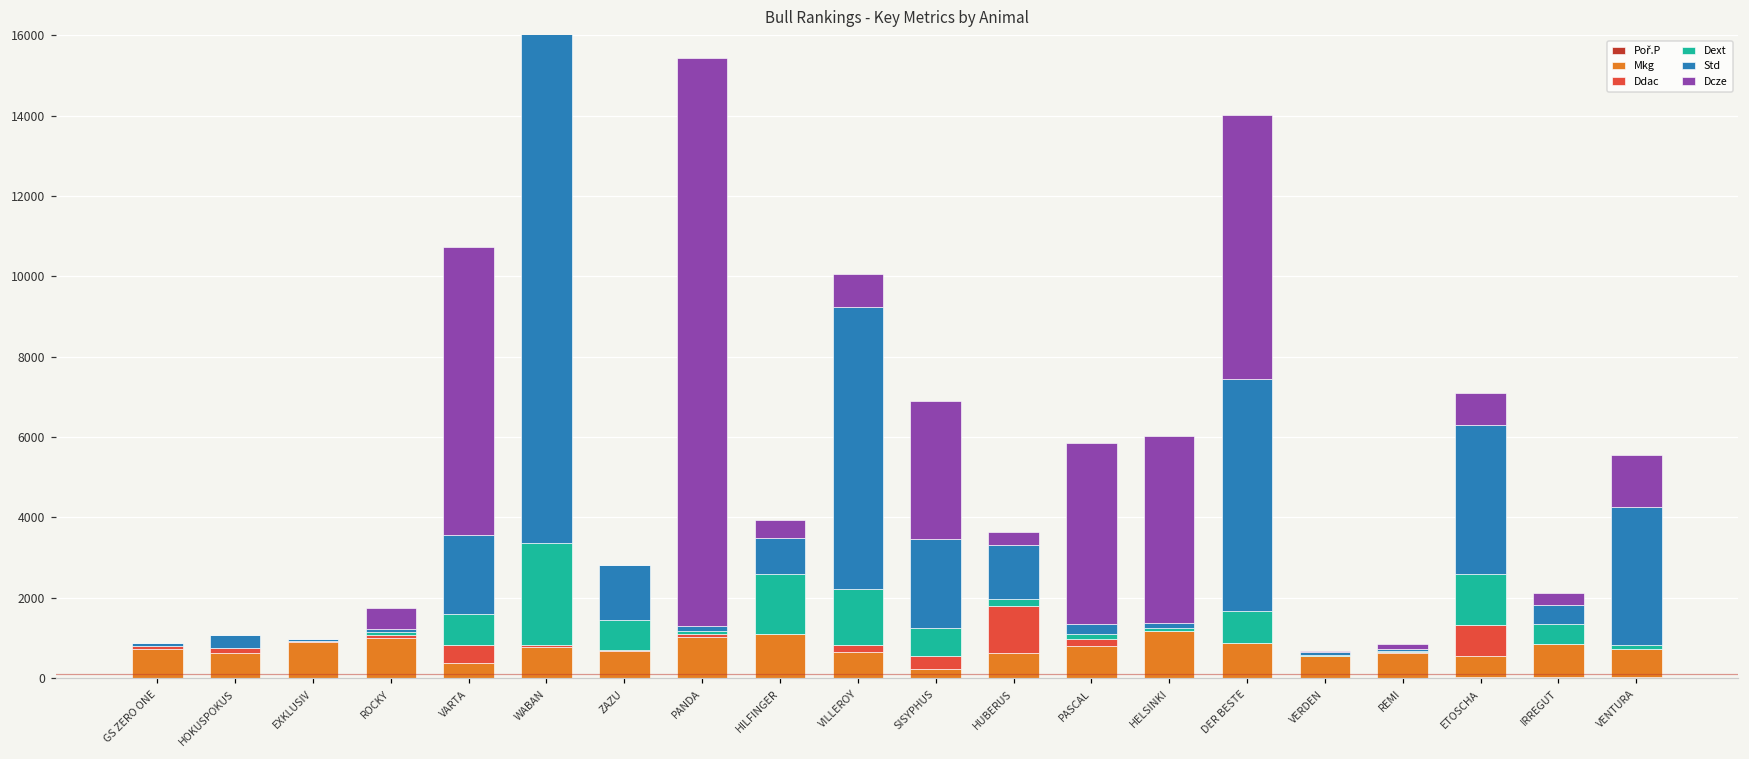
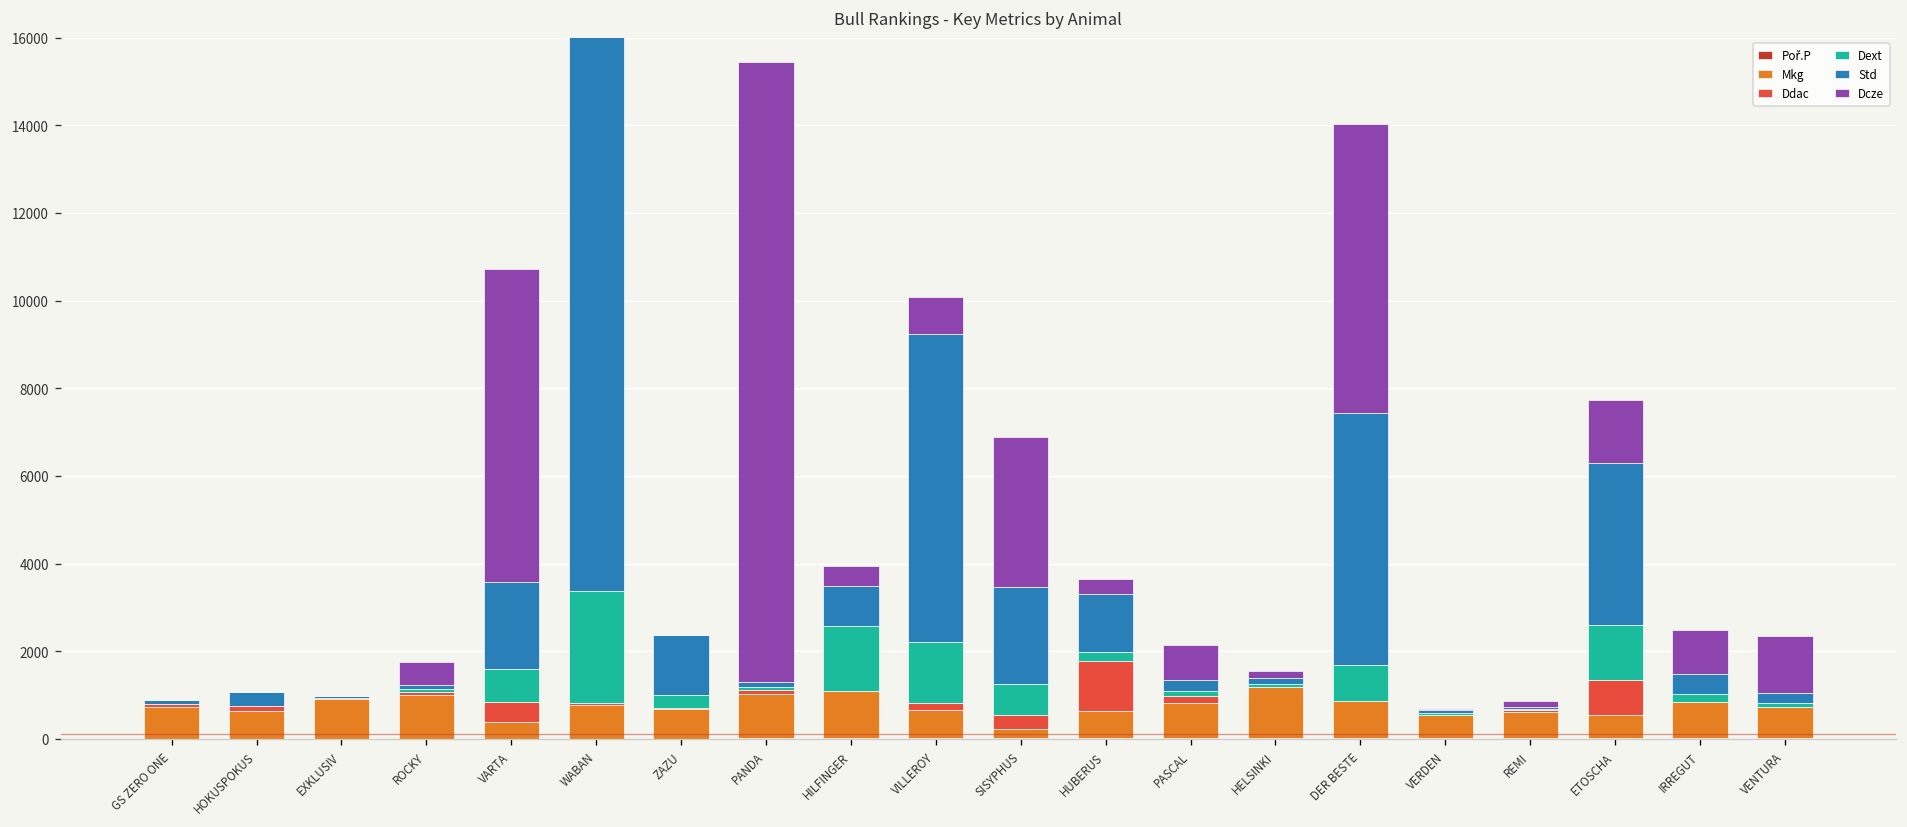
  {
    "Dext": {
      "HOKUSPOKUS": 0,
      "ROCKY": 100,
      "VARTA": 800,
      "WABAN": 2500,
-     "ZAZU": 700,
+     "ZAZU": 300,
      "PANDA": 100,
      "HILFINGER": 1500,
      "VILLEROY": 1400,
      "SISYPHUS": 700,
      "HUBERUS": 200,
      "PASCAL": 100,
      "HELSINKI": 100,
      "DER BESTE": 800,
      "ETOSCHA": 1300,
-     "IRREGUT": 500,
+     "IRREGUT": 200,
      "VENTURA": 100
    },
    "Std": {
      "GS ZERO ONE": 100,
      "HOKUSPOKUS": 300,
      "ROCKY": 100,
      "VARTA": 2000,
      "ZAZU": 1400,
      "PANDA": 100,
      "HILFINGER": 900,
      "VILLEROY": 7000,
      "SISYPHUS": 2200,
      "HUBERUS": 1300,
      "PASCAL": 300,
      "HELSINKI": 100,
      "DER BESTE": 5800,
      "VERDEN": 100,
      "ETOSCHA": 3700,
      "IRREGUT": 500,
-     "VENTURA": 3400
+     "VENTURA": 200
    },
    "Dcze": {
      "GS ZERO ONE": 0,
      "HOKUSPOKUS": 0,
      "ROCKY": 500,
      "VARTA": 7200,
      "PANDA": 14200,
      "HILFINGER": 400,
      "VILLEROY": 800,
      "SISYPHUS": 3400,
      "HUBERUS": 300,
-     "PASCAL": 4500,
-     "HELSINKI": 4600,
+     "PASCAL": 800,
+     "HELSINKI": 200,
      "DER BESTE": 6600,
      "REMI": 100,
-     "ETOSCHA": 800,
-     "IRREGUT": 300,
+     "ETOSCHA": 1400,
+     "IRREGUT": 1000,
      "VENTURA": 1300
    }
  }
